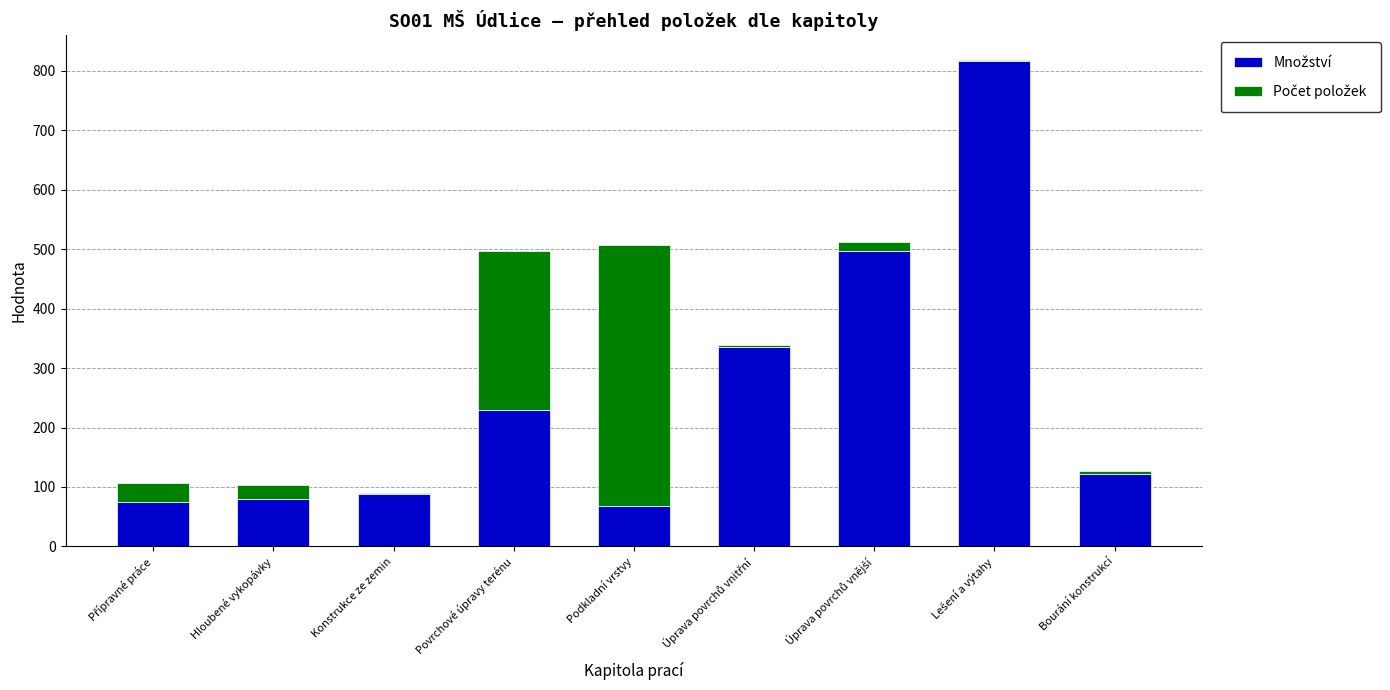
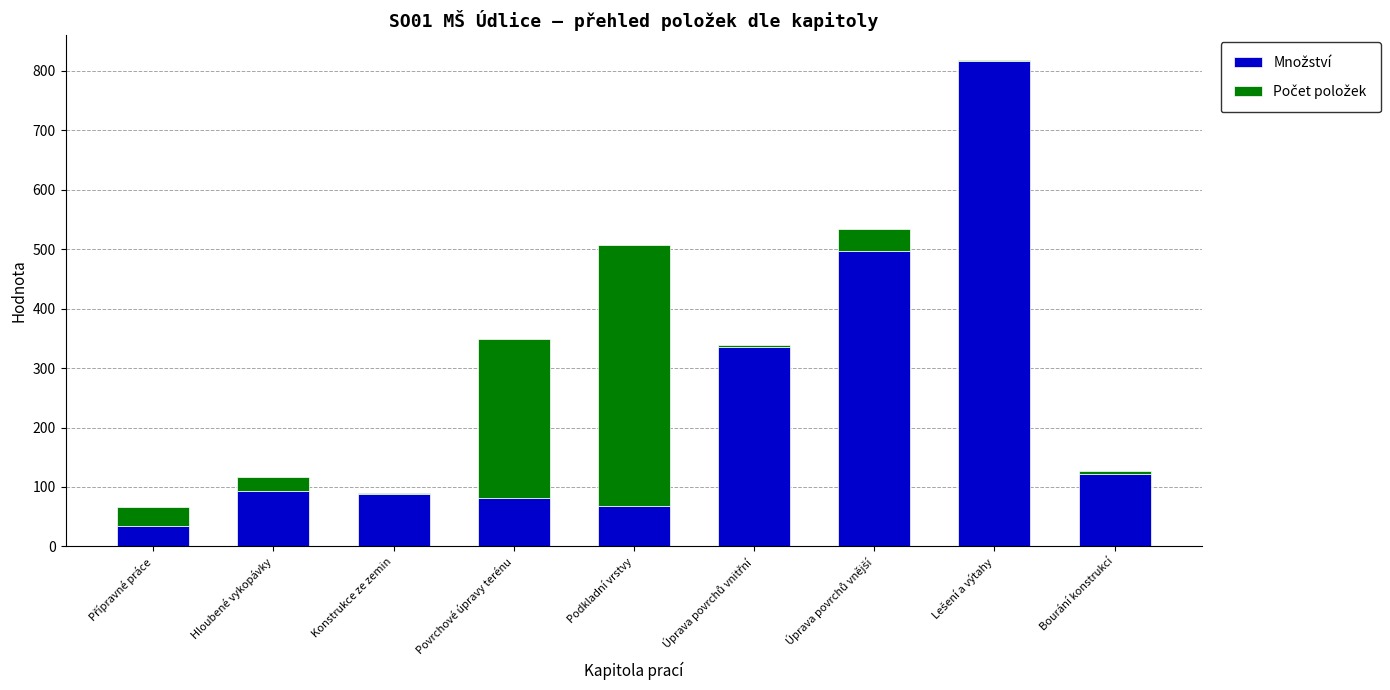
  {
    "Množství": {
-     "Přípravné práce": 70,
-     "Hloubené vykopávky": 80,
+     "Přípravné práce": 30,
+     "Hloubené vykopávky": 90,
      "Konstrukce ze zemin": 90,
-     "Povrchové úpravy terénu": 230,
+     "Povrchové úpravy terénu": 80,
      "Podkladní vrstvy": 70,
      "Úprava povrchů vnitřní": 340,
      "Úprava povrchů vnější": 500,
      "Lešení a výtahy": 820,
      "Bourání konstrukcí": 120
    },
    "Počet položek": {
      "Přípravné práce": 30,
      "Hloubené vykopávky": 20,
      "Povrchové úpravy terénu": 270,
      "Podkladní vrstvy": 440,
-     "Úprava povrchů vnější": 10
+     "Úprava povrchů vnější": 40
    }
  }
